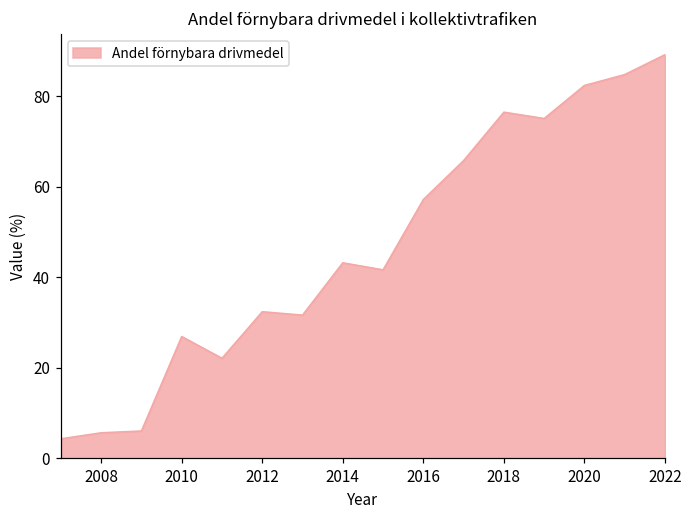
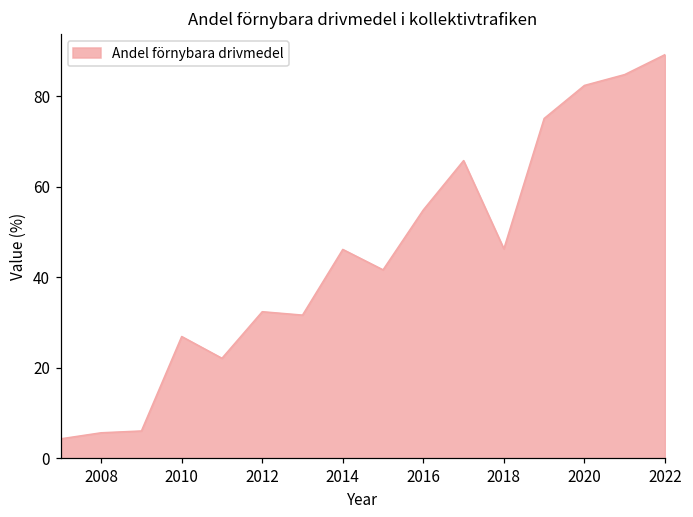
  {
    "2008": 6,
    "2010": 27,
    "2012": 32,
-   "2014": 43,
-   "2016": 57,
-   "2018": 77,
+   "2014": 46,
+   "2016": 55,
+   "2018": 46,
    "2020": 82,
    "2022": 89
  }
